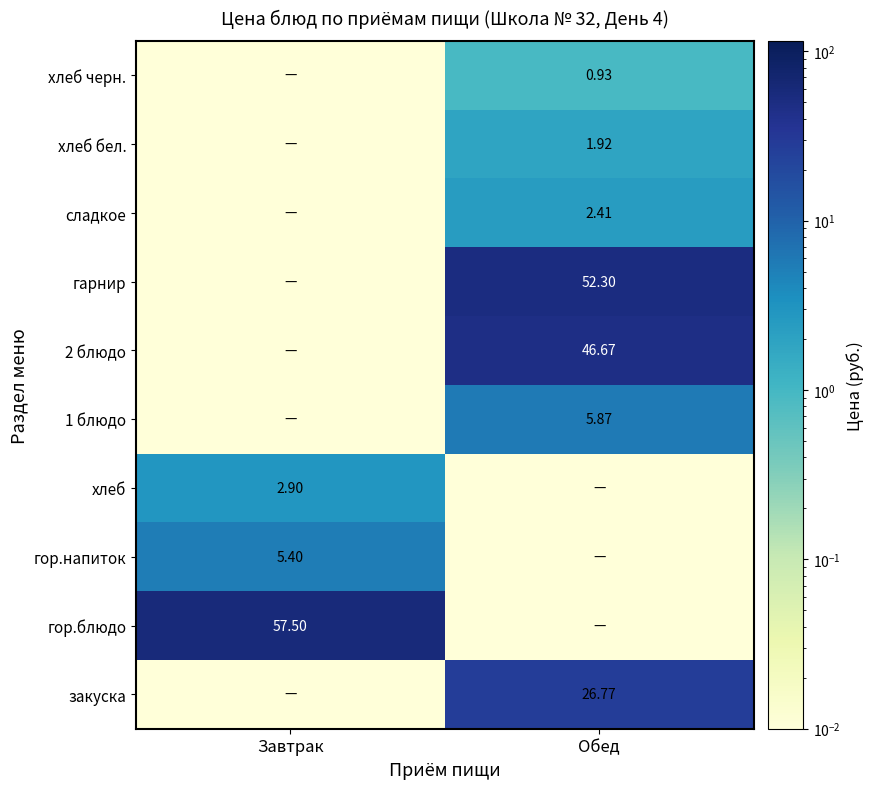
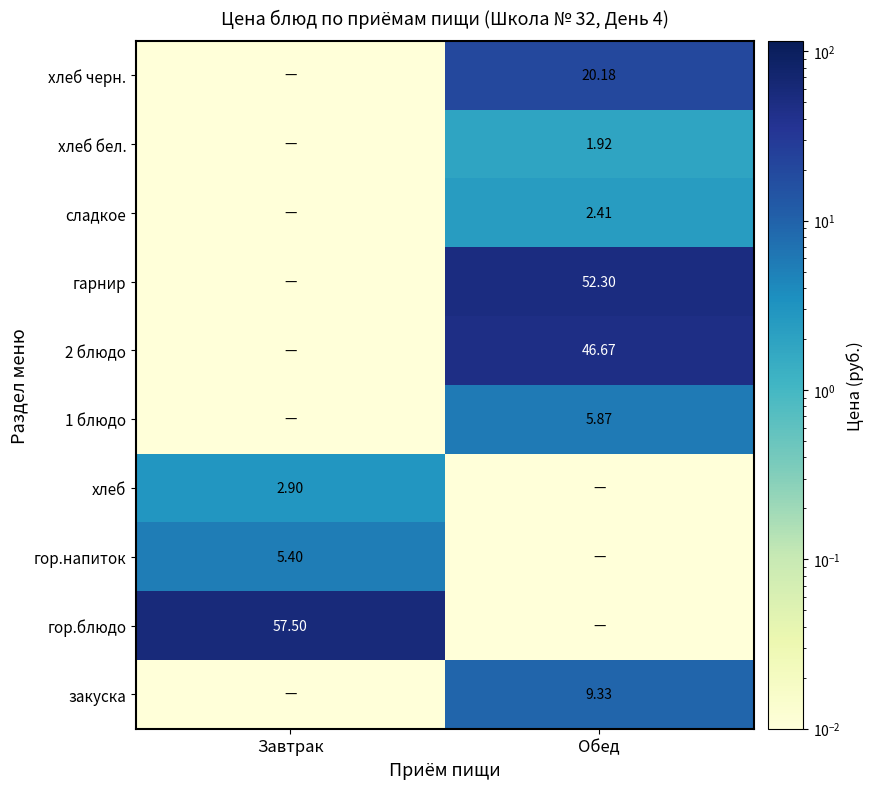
  {
    "хлеб черн.": {
-     "Обед": 0.93
+     "Обед": 20.18
    },
    "хлеб бел.": {
      "Обед": 1.92
    },
    "сладкое": {
      "Обед": 2.41
    },
    "гарнир": {
      "Обед": 52.30
    },
    "2 блюдо": {
      "Обед": 46.67
    },
    "1 блюдо": {
      "Обед": 5.87
    },
    "хлеб": {
      "Завтрак": 2.90
    },
    "гор.напиток": {
      "Завтрак": 5.40
    },
    "гор.блюдо": {
      "Завтрак": 57.50
    },
    "закуска": {
-     "Обед": 26.77
+     "Обед": 9.33
    }
  }
